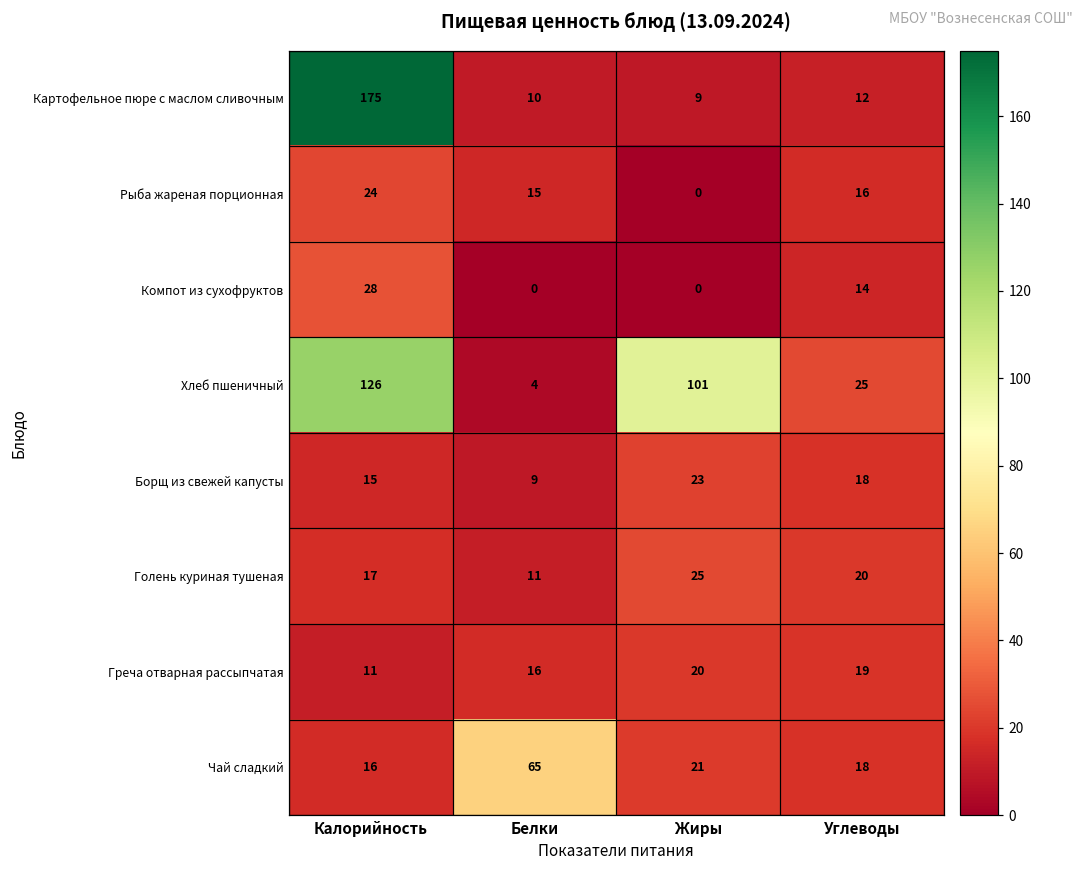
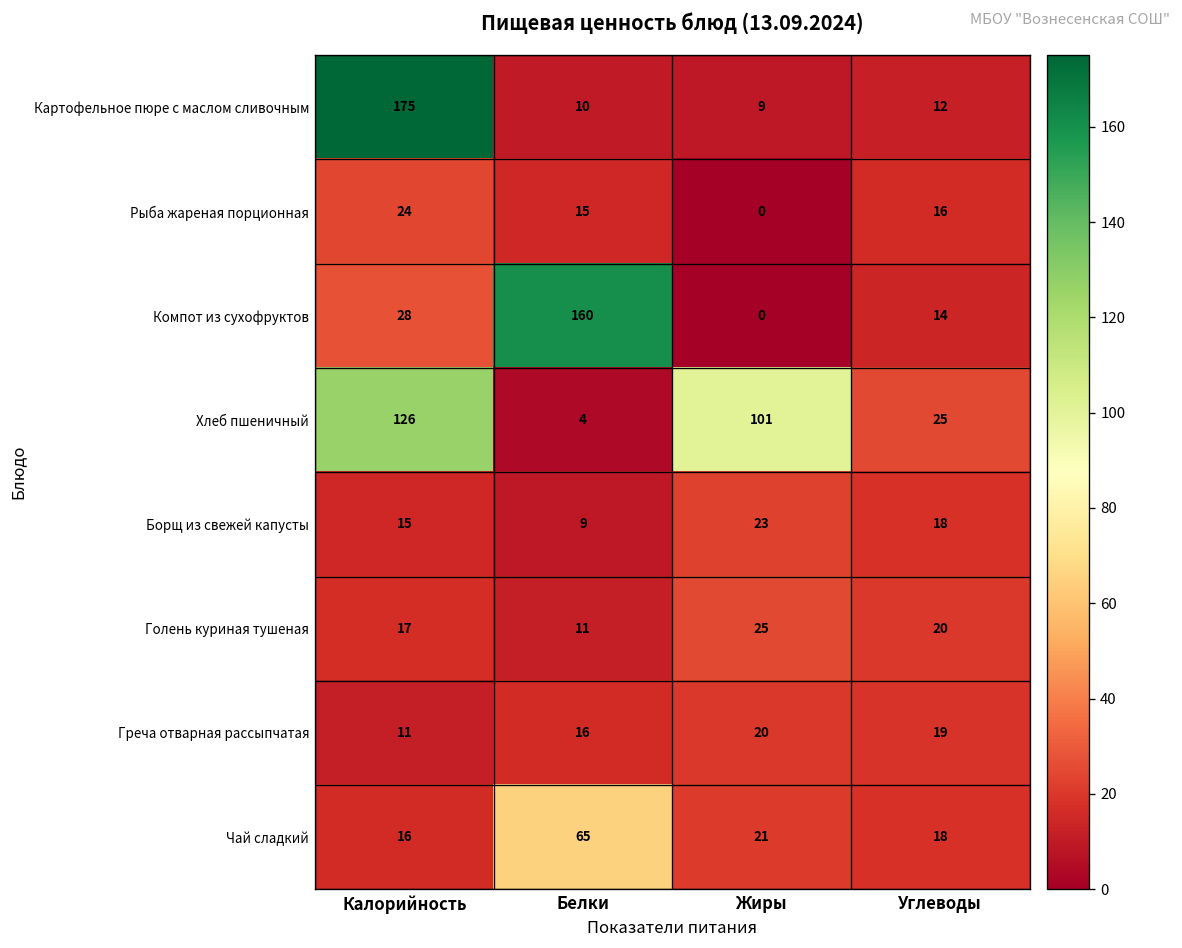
  {
    "Картофельное пюре с маслом сливочным": {
      "Калорийность": 175,
      "Белки": 10,
      "Жиры": 9,
      "Углеводы": 12
    },
    "Рыба жареная порционная": {
      "Калорийность": 24,
      "Белки": 15,
      "Жиры": 0,
      "Углеводы": 16
    },
    "Компот из сухофруктов": {
      "Калорийность": 28,
-     "Белки": 0,
+     "Белки": 160,
      "Жиры": 0,
      "Углеводы": 14
    },
    "Хлеб пшеничный": {
      "Калорийность": 126,
      "Белки": 4,
      "Жиры": 101,
      "Углеводы": 25
    },
    "Борщ из свежей капусты": {
      "Калорийность": 15,
      "Белки": 9,
      "Жиры": 23,
      "Углеводы": 18
    },
    "Голень куриная тушеная": {
      "Калорийность": 17,
      "Белки": 11,
      "Жиры": 25,
      "Углеводы": 20
    },
    "Греча отварная рассыпчатая": {
      "Калорийность": 11,
      "Белки": 16,
      "Жиры": 20,
      "Углеводы": 19
    },
    "Чай сладкий": {
      "Калорийность": 16,
      "Белки": 65,
      "Жиры": 21,
      "Углеводы": 18
    }
  }
